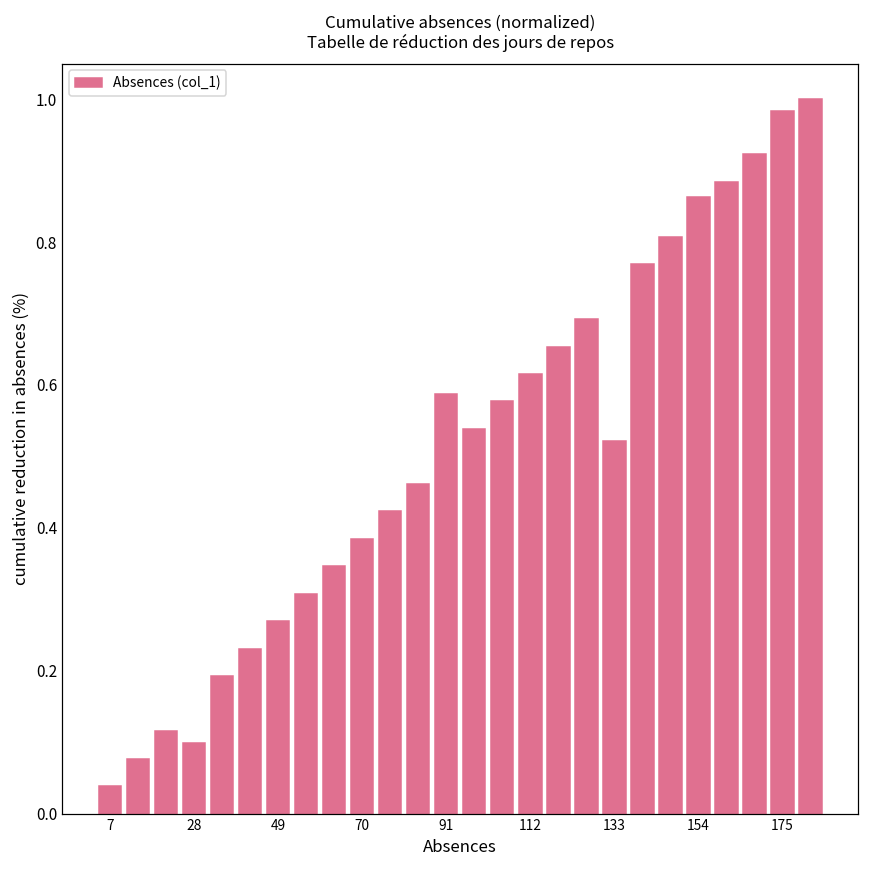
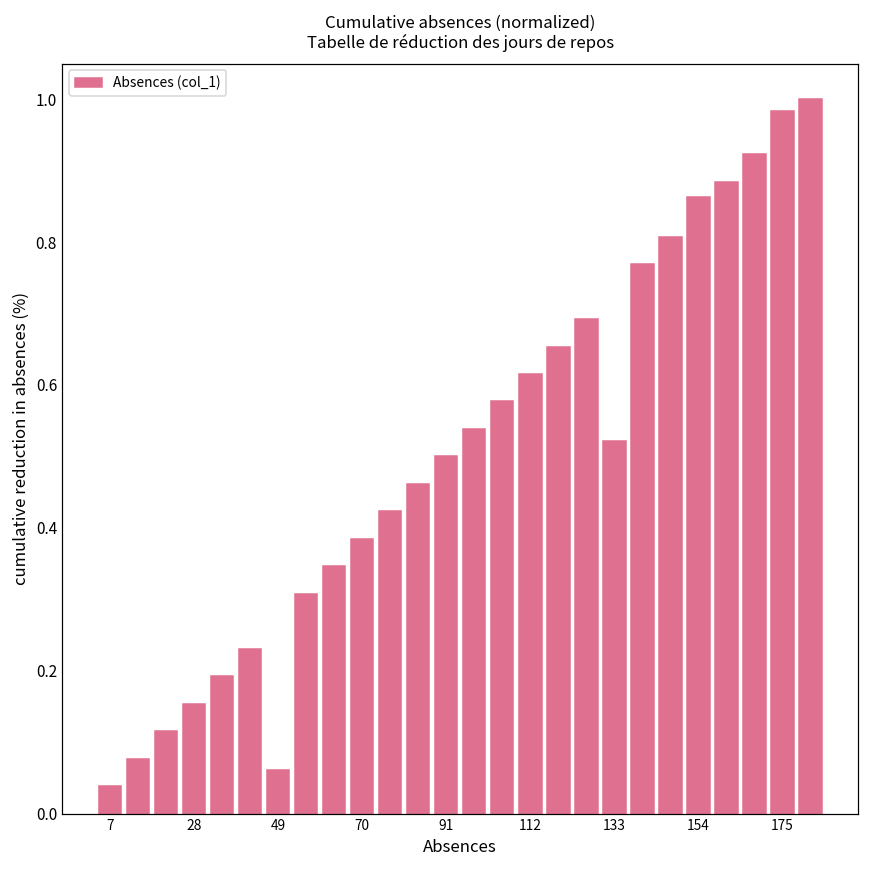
  {
    "7": 0.04,
-   "28": 0.10,
-   "49": 0.27,
+   "28": 0.15,
+   "49": 0.06,
    "70": 0.38,
-   "91": 0.59,
+   "91": 0.50,
    "112": 0.62,
    "133": 0.52,
    "154": 0.86,
    "175": 0.98
  }
